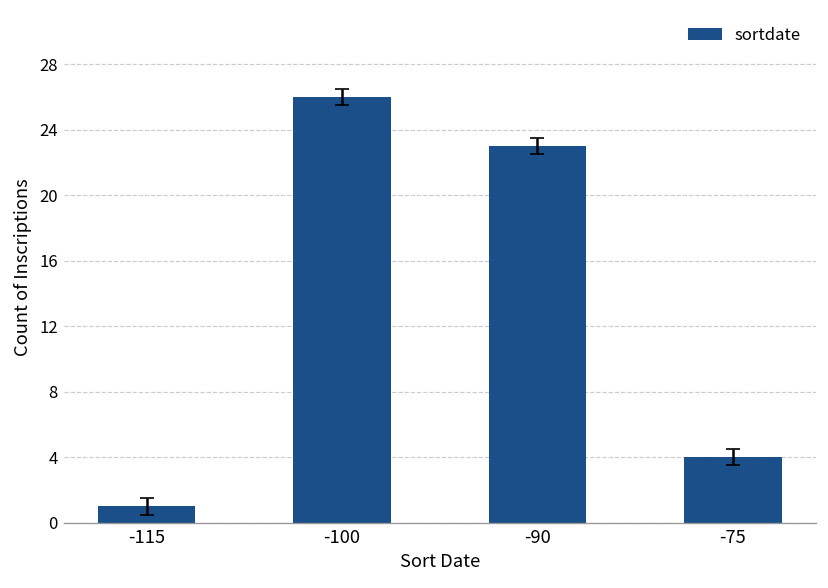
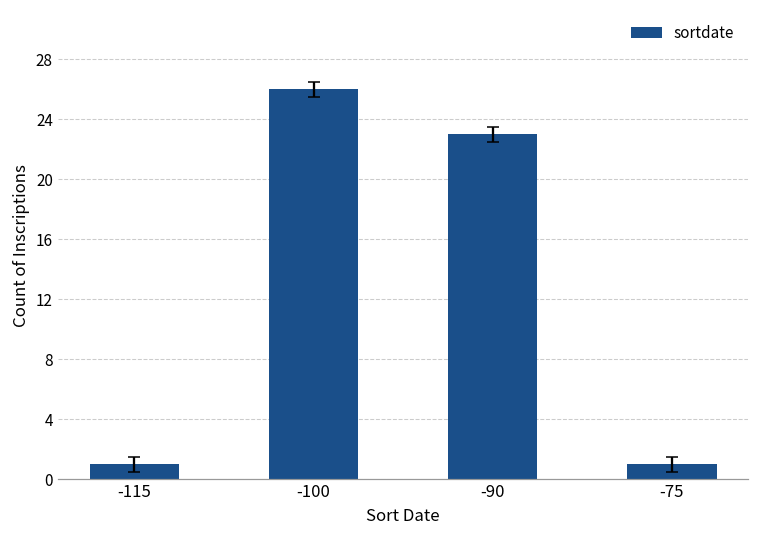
  {
    "sortdate": {
      "-115": 1,
      "-100": 26,
      "-90": 23,
-     "-75": 4
+     "-75": 1
    }
  }
